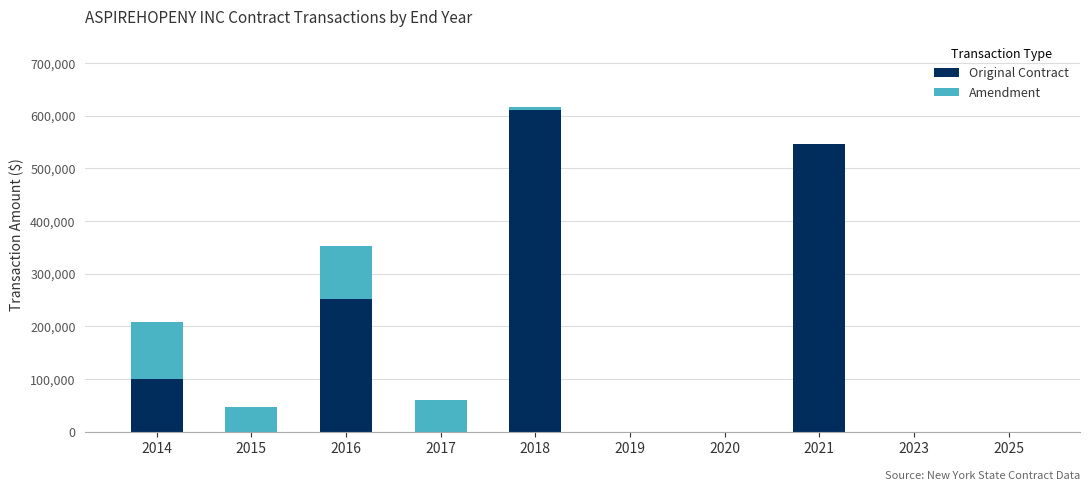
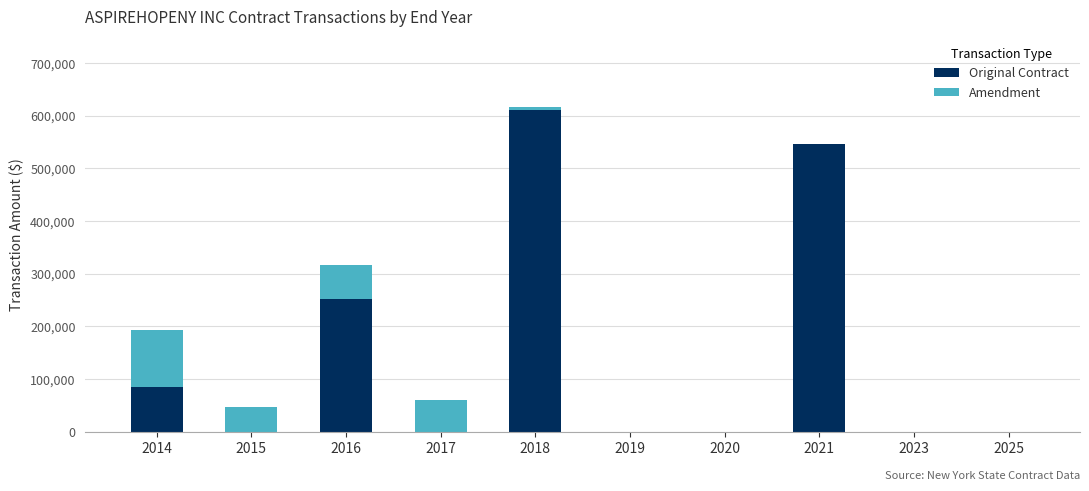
  {
    "Original Contract": {
-     "2014": "100,000",
+     "2014": "80,000",
      "2015": "0",
      "2016": "250,000",
      "2017": "0",
      "2018": "610,000",
      "2019": "0",
      "2020": "0",
      "2021": "550,000",
      "2023": "0",
      "2025": "0"
    },
    "Amendment": {
      "2014": "110,000",
      "2015": "50,000",
-     "2016": "100,000",
+     "2016": "60,000",
      "2017": "60,000",
      "2018": "10,000",
      "2019": "0",
      "2020": "0",
      "2021": "0",
      "2023": "0",
      "2025": "0"
    }
  }
